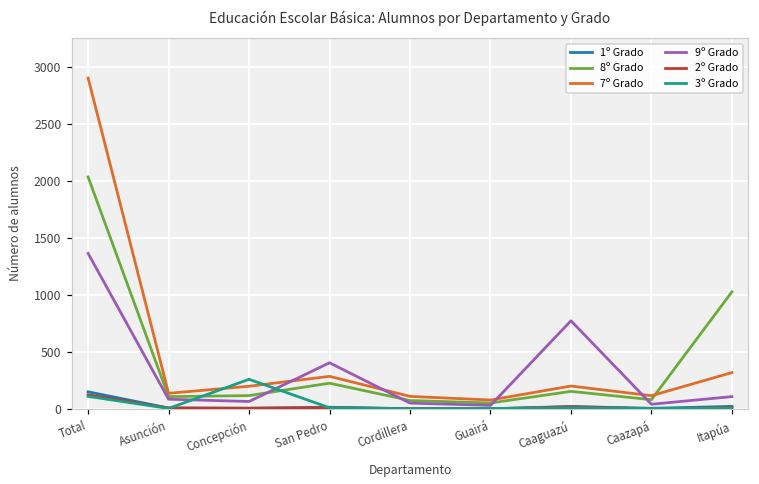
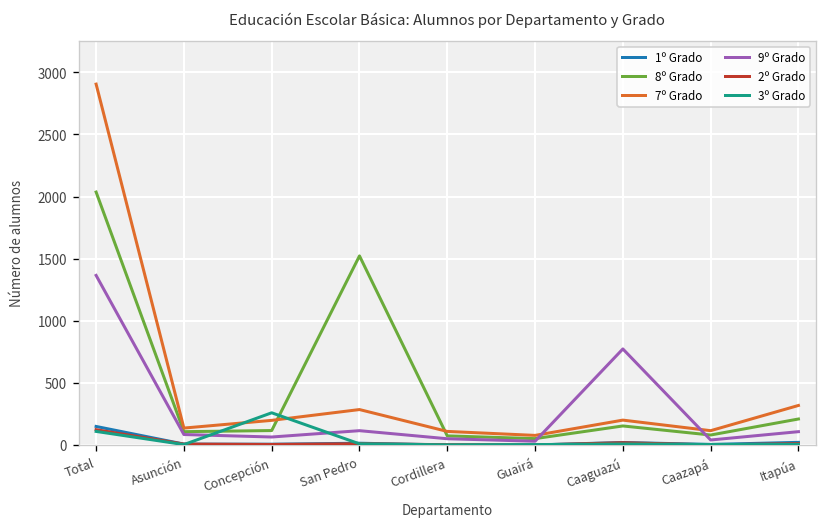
  {
    "1º Grado": {
      "Total": 150
    },
    "8º Grado": {
      "Total": 2040,
      "Concepción": 120,
-     "San Pedro": 230,
+     "San Pedro": 1520,
      "Caaguazú": 150,
      "Caazapá": 80,
-     "Itapúa": 1030
+     "Itapúa": 210
    },
    "7º Grado": {
      "Total": 2910,
      "Asunción": 140,
      "Concepción": 200,
      "San Pedro": 290,
      "Cordillera": 110,
      "Guairá": 80,
      "Caaguazú": 200,
      "Caazapá": 120,
      "Itapúa": 320
    },
    "9º Grado": {
      "Total": 1370,
      "Concepción": 60,
-     "San Pedro": 400,
+     "San Pedro": 120,
      "Caaguazú": 770,
      "Caazapá": 40,
      "Itapúa": 110
    },
    "3º Grado": {
      "Concepción": 260
    }
  }
